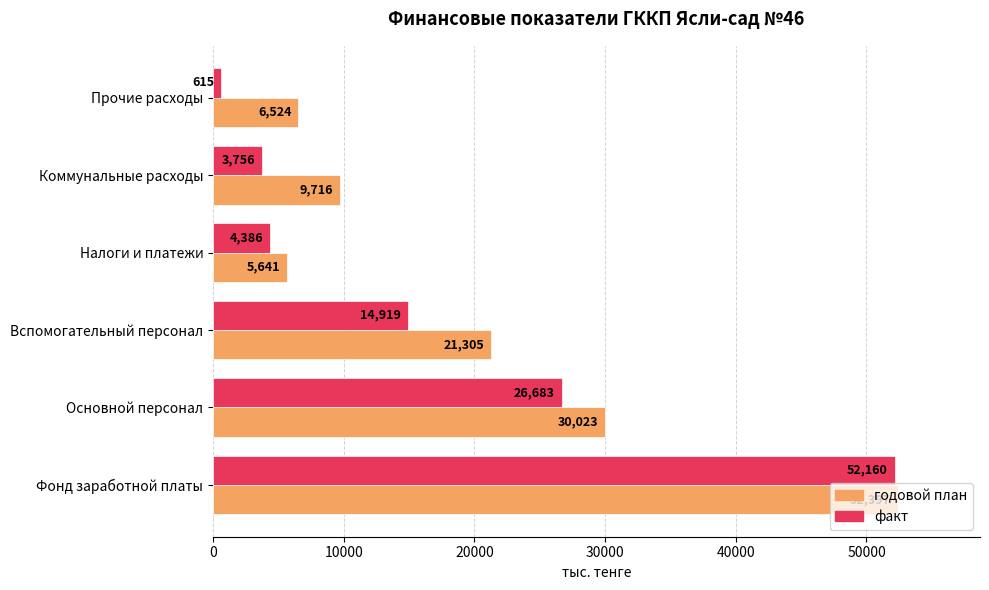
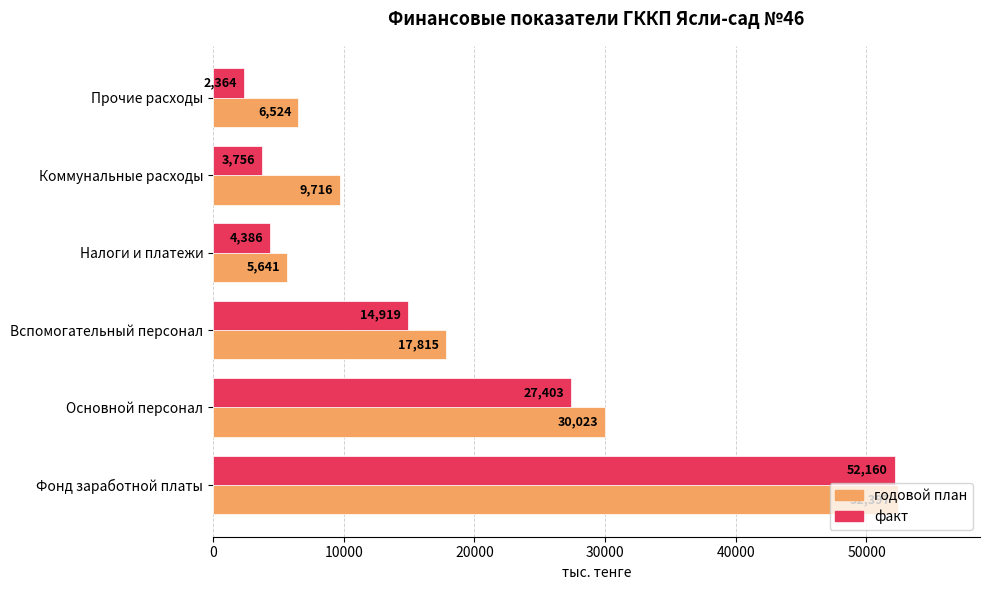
  {
    "годовой план": {
      "Прочие расходы": "6,524",
      "Коммунальные расходы": "9,716",
      "Налоги и платежи": "5,641",
-     "Вспомогательный персонал": "21,305",
+     "Вспомогательный персонал": "17,815",
      "Основной персонал": "30,023"
    },
    "факт": {
-     "Прочие расходы": "615",
+     "Прочие расходы": "2,364",
      "Коммунальные расходы": "3,756",
      "Налоги и платежи": "4,386",
      "Вспомогательный персонал": "14,919",
-     "Основной персонал": "26,683",
+     "Основной персонал": "27,403",
      "Фонд заработной платы": "52,160"
    }
  }
